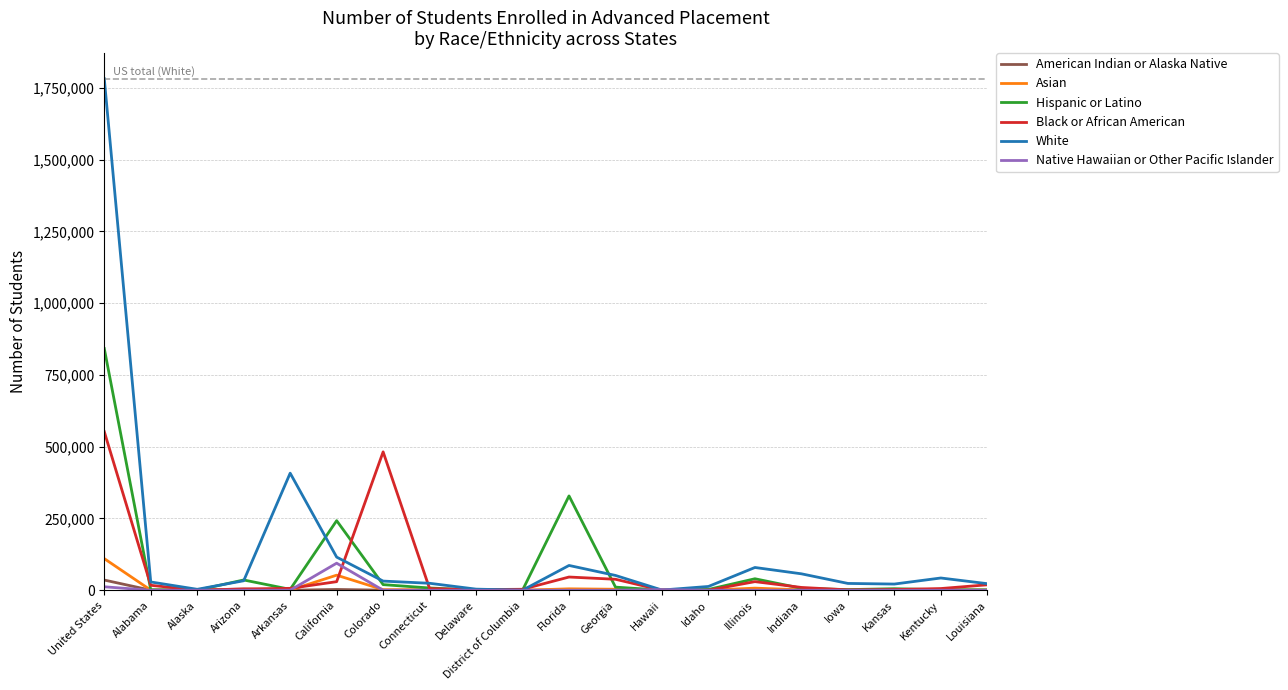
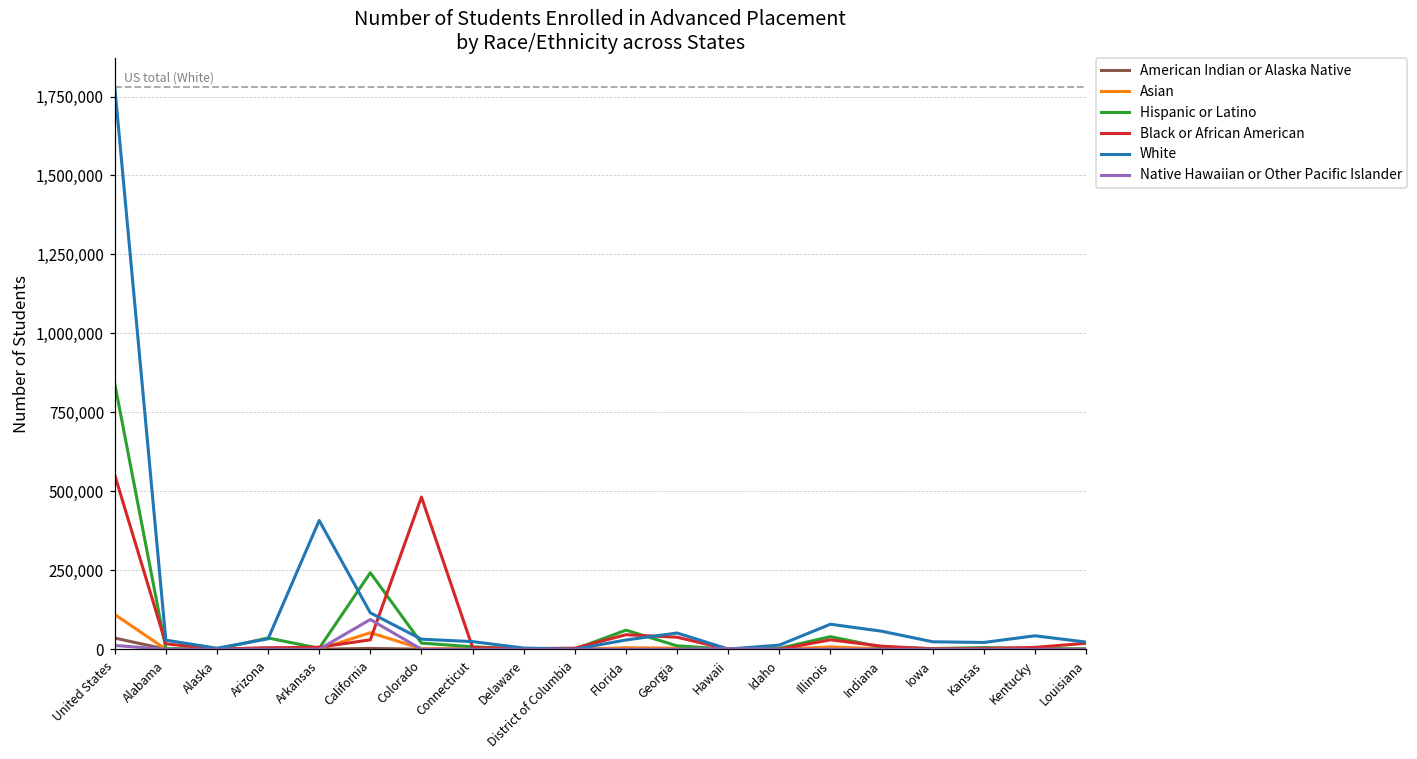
  {
    "American Indian or Alaska Native": {
      "United States": "40,000",
      "California": "0"
    },
    "Asian": {
      "United States": "110,000",
      "California": "50,000"
    },
    "Hispanic or Latino": {
      "United States": "840,000",
      "California": "240,000",
      "Colorado": "20,000",
-     "Florida": "330,000",
+     "Florida": "60,000",
      "Illinois": "40,000"
    },
    "Black or African American": {
      "United States": "550,000",
      "Alabama": "20,000",
      "California": "30,000",
      "Colorado": "480,000",
      "Florida": "50,000",
      "Georgia": "40,000",
      "Illinois": "30,000"
    },
    "White": {
      "United States": "1,780,000",
      "Alabama": "30,000",
      "Arkansas": "410,000",
      "California": "120,000",
      "Colorado": "30,000",
      "Connecticut": "20,000",
-     "Florida": "90,000",
+     "Florida": "30,000",
      "Georgia": "50,000",
      "Idaho": "10,000",
      "Illinois": "80,000",
      "Indiana": "60,000",
      "Iowa": "20,000",
      "Kansas": "20,000",
      "Kentucky": "40,000"
    },
    "Native Hawaiian or Other Pacific Islander": {
      "United States": "10,000",
      "California": "90,000"
    }
  }
